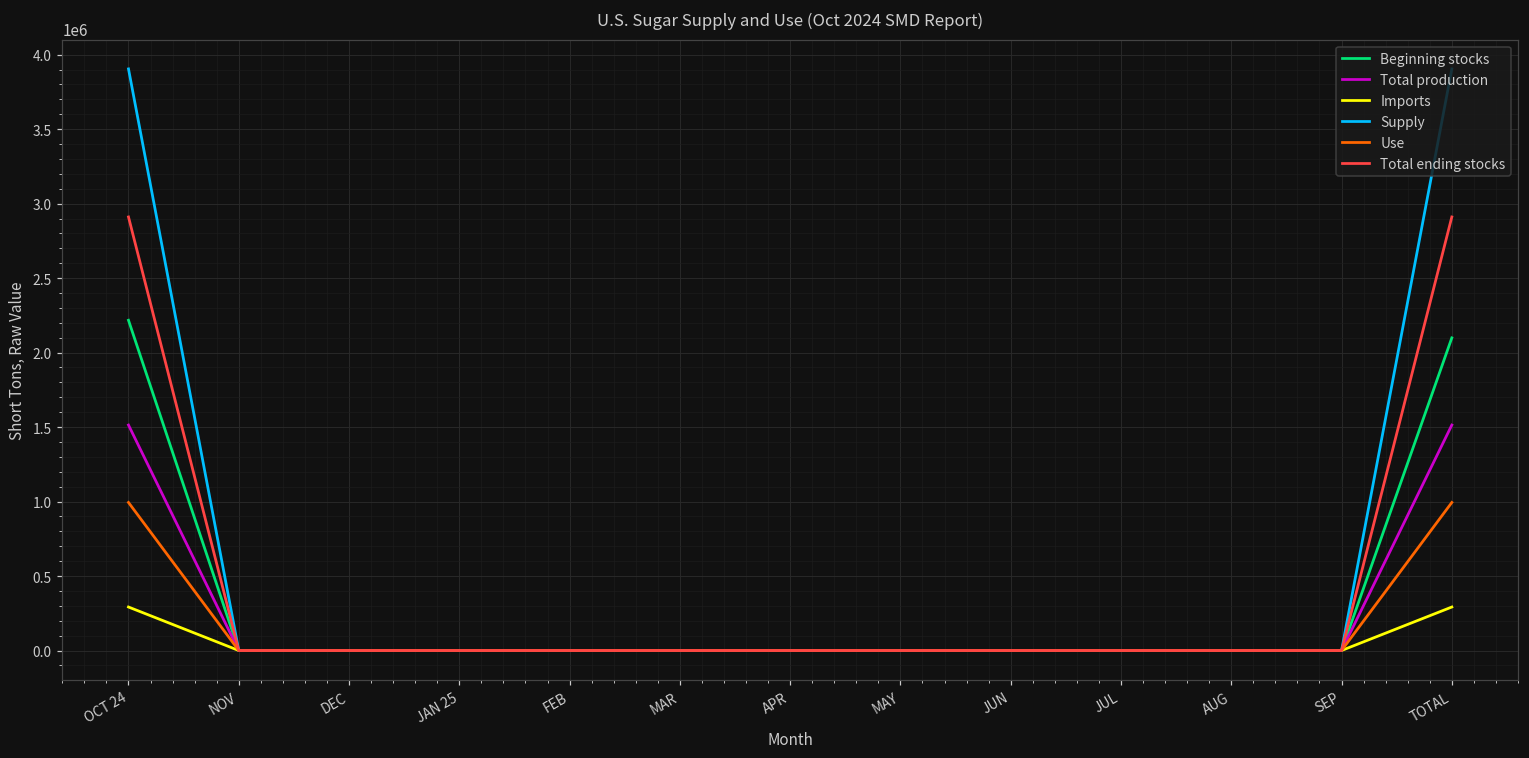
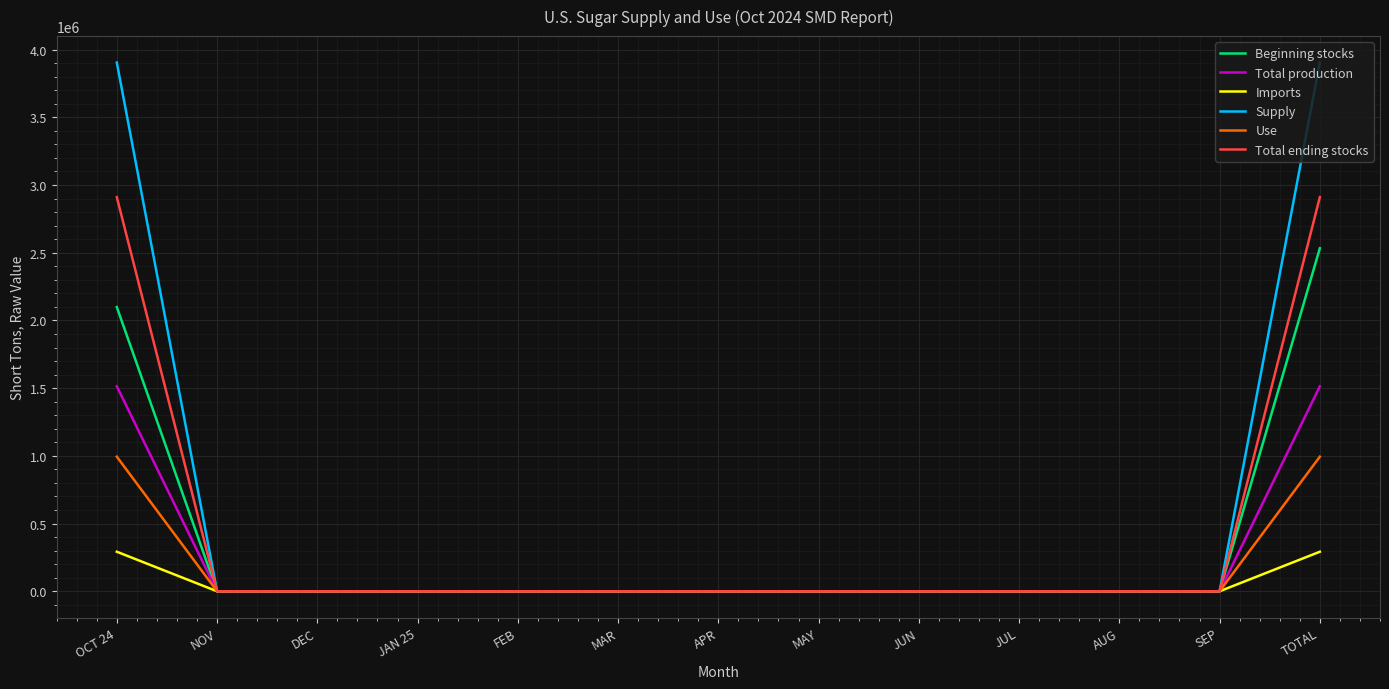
  {
    "Beginning stocks": {
-     "OCT 24": 2220000,
-     "TOTAL": 2100000
+     "OCT 24": 2100000,
+     "TOTAL": 2530000
    },
    "Total production": {
      "OCT 24": 1510000,
      "TOTAL": 1510000
    },
    "Imports": {
      "OCT 24": 290000,
      "TOTAL": 290000
    },
    "Supply": {
      "OCT 24": 3900000
    },
    "Use": {
      "OCT 24": 990000,
      "TOTAL": 990000
    },
    "Total ending stocks": {
      "OCT 24": 2910000,
      "TOTAL": 2910000
    }
  }
